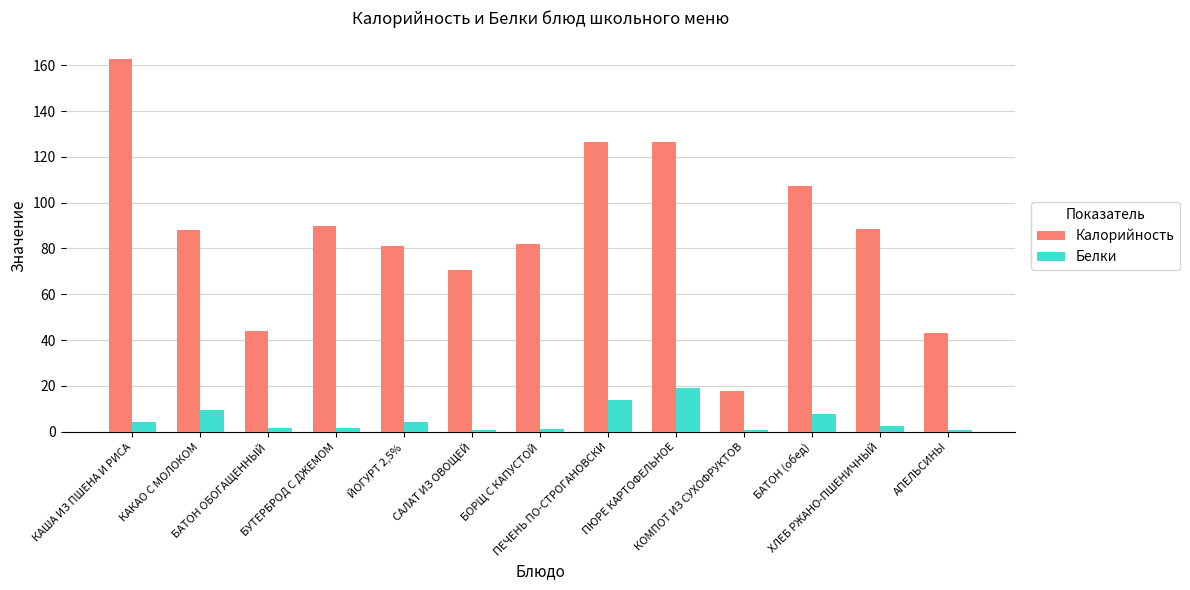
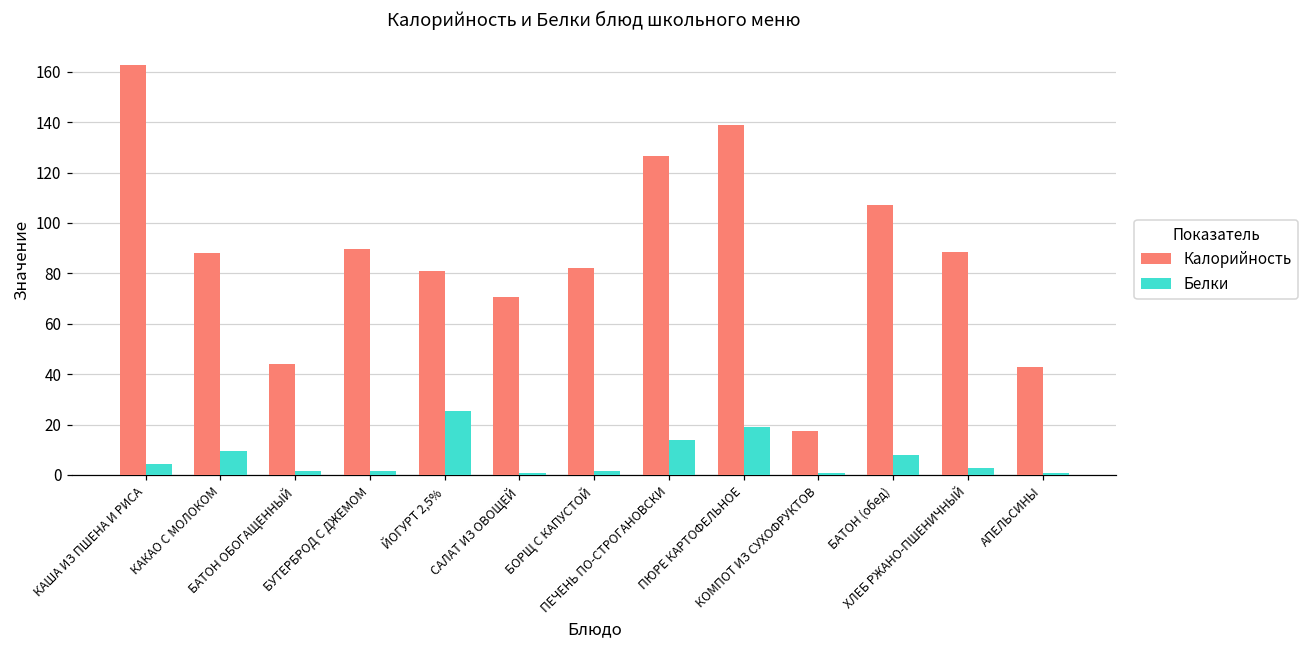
  {
    "Калорийность": {
      "КАША ИЗ ПШЕНА И РИСА": 163,
      "КАКАО С МОЛОКОМ": 88,
      "БАТОН ОБОГАЩЕННЫЙ": 44,
      "БУТЕРБРОД С ДЖЕМОМ": 90,
      "ЙОГУРТ 2,5%": 81,
      "САЛАТ ИЗ ОВОЩЕЙ": 71,
      "БОРЩ С КАПУСТОЙ": 82,
      "ПЕЧЕНЬ ПО-СТРОГАНОВСКИ": 127,
-     "ПЮРЕ КАРТОФЕЛЬНОЕ": 126,
+     "ПЮРЕ КАРТОФЕЛЬНОЕ": 139,
      "КОМПОТ ИЗ СУХОФРУКТОВ": 18,
      "БАТОН (обед)": 107,
      "ХЛЕБ РЖАНО-ПШЕНИЧНЫЙ": 88,
      "АПЕЛЬСИНЫ": 43
    },
    "Белки": {
      "КАША ИЗ ПШЕНА И РИСА": 4,
      "КАКАО С МОЛОКОМ": 9,
      "БАТОН ОБОГАЩЕННЫЙ": 2,
      "БУТЕРБРОД С ДЖЕМОМ": 2,
-     "ЙОГУРТ 2,5%": 4,
+     "ЙОГУРТ 2,5%": 25,
      "БОРЩ С КАПУСТОЙ": 1,
      "ПЕЧЕНЬ ПО-СТРОГАНОВСКИ": 14,
      "ПЮРЕ КАРТОФЕЛЬНОЕ": 19,
      "БАТОН (обед)": 8,
      "ХЛЕБ РЖАНО-ПШЕНИЧНЫЙ": 3
    }
  }
